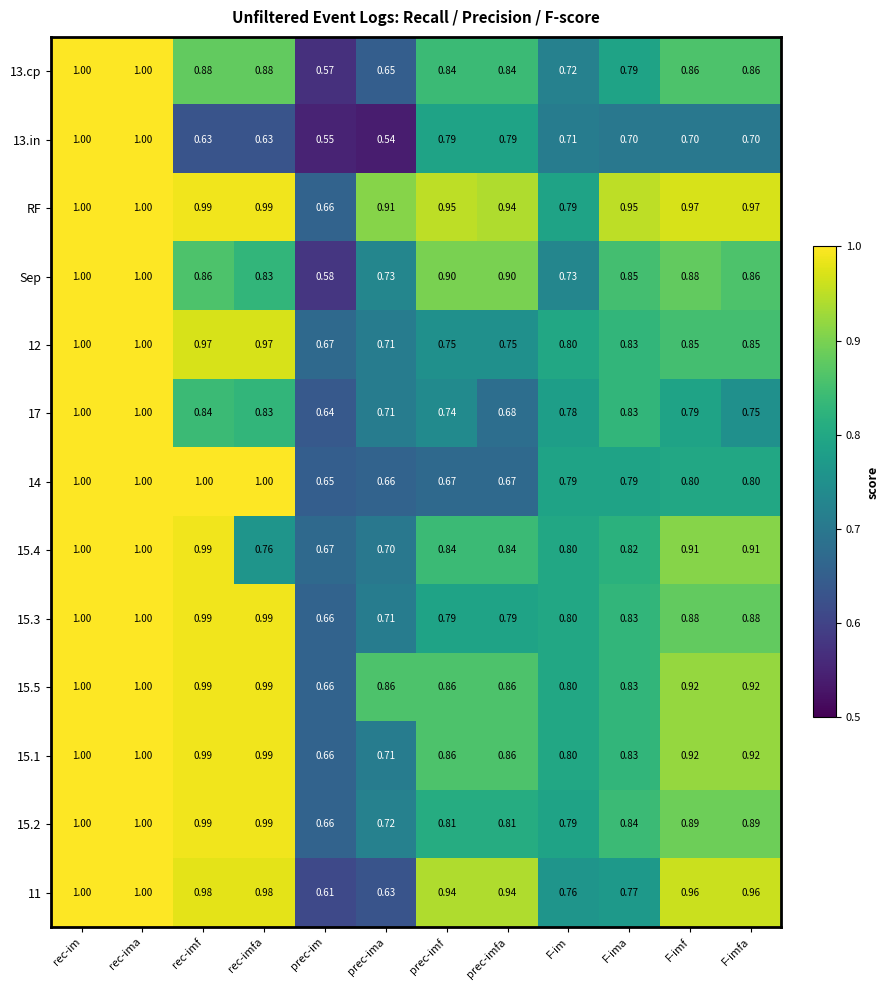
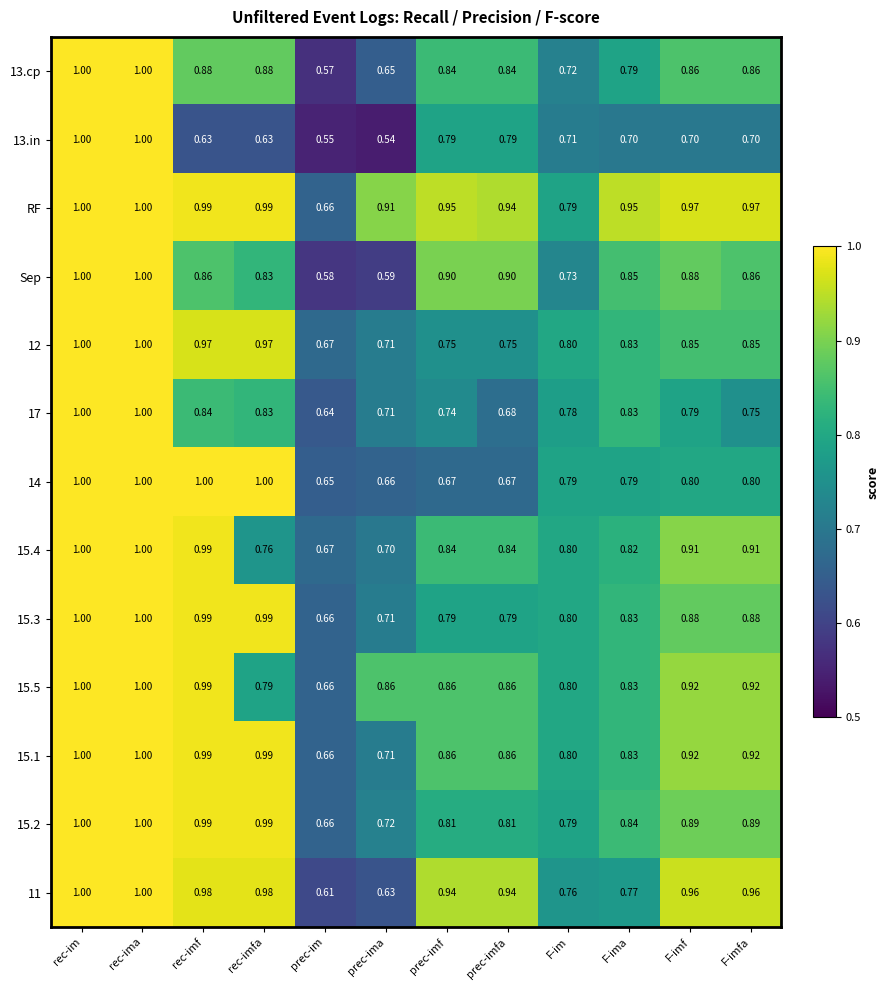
  {
    "13.cp": {
      "rec-im": 1.00,
      "rec-ima": 1.00,
      "rec-imf": 0.88,
      "rec-imfa": 0.88,
      "prec-im": 0.57,
      "prec-ima": 0.65,
      "prec-imf": 0.84,
      "prec-imfa": 0.84,
      "F-im": 0.72,
      "F-ima": 0.79,
      "F-imf": 0.86,
      "F-imfa": 0.86
    },
    "13.in": {
      "rec-im": 1.00,
      "rec-ima": 1.00,
      "rec-imf": 0.63,
      "rec-imfa": 0.63,
      "prec-im": 0.55,
      "prec-ima": 0.54,
      "prec-imf": 0.79,
      "prec-imfa": 0.79,
      "F-im": 0.71,
      "F-ima": 0.70,
      "F-imf": 0.70,
      "F-imfa": 0.70
    },
    "RF": {
      "rec-im": 1.00,
      "rec-ima": 1.00,
      "rec-imf": 0.99,
      "rec-imfa": 0.99,
      "prec-im": 0.66,
      "prec-ima": 0.91,
      "prec-imf": 0.95,
      "prec-imfa": 0.94,
      "F-im": 0.79,
      "F-ima": 0.95,
      "F-imf": 0.97,
      "F-imfa": 0.97
    },
    "Sep": {
      "rec-im": 1.00,
      "rec-ima": 1.00,
      "rec-imf": 0.86,
      "rec-imfa": 0.83,
      "prec-im": 0.58,
-     "prec-ima": 0.73,
+     "prec-ima": 0.59,
      "prec-imf": 0.90,
      "prec-imfa": 0.90,
      "F-im": 0.73,
      "F-ima": 0.85,
      "F-imf": 0.88,
      "F-imfa": 0.86
    },
    "12": {
      "rec-im": 1.00,
      "rec-ima": 1.00,
      "rec-imf": 0.97,
      "rec-imfa": 0.97,
      "prec-im": 0.67,
      "prec-ima": 0.71,
      "prec-imf": 0.75,
      "prec-imfa": 0.75,
      "F-im": 0.80,
      "F-ima": 0.83,
      "F-imf": 0.85,
      "F-imfa": 0.85
    },
    "17": {
      "rec-im": 1.00,
      "rec-ima": 1.00,
      "rec-imf": 0.84,
      "rec-imfa": 0.83,
      "prec-im": 0.64,
      "prec-ima": 0.71,
      "prec-imf": 0.74,
      "prec-imfa": 0.68,
      "F-im": 0.78,
      "F-ima": 0.83,
      "F-imf": 0.79,
      "F-imfa": 0.75
    },
    "14": {
      "rec-im": 1.00,
      "rec-ima": 1.00,
      "rec-imf": 1.00,
      "rec-imfa": 1.00,
      "prec-im": 0.65,
      "prec-ima": 0.66,
      "prec-imf": 0.67,
      "prec-imfa": 0.67,
      "F-im": 0.79,
      "F-ima": 0.79,
      "F-imf": 0.80,
      "F-imfa": 0.80
    },
    "15.4": {
      "rec-im": 1.00,
      "rec-ima": 1.00,
      "rec-imf": 0.99,
      "rec-imfa": 0.76,
      "prec-im": 0.67,
      "prec-ima": 0.70,
      "prec-imf": 0.84,
      "prec-imfa": 0.84,
      "F-im": 0.80,
      "F-ima": 0.82,
      "F-imf": 0.91,
      "F-imfa": 0.91
    },
    "15.3": {
      "rec-im": 1.00,
      "rec-ima": 1.00,
      "rec-imf": 0.99,
      "rec-imfa": 0.99,
      "prec-im": 0.66,
      "prec-ima": 0.71,
      "prec-imf": 0.79,
      "prec-imfa": 0.79,
      "F-im": 0.80,
      "F-ima": 0.83,
      "F-imf": 0.88,
      "F-imfa": 0.88
    },
    "15.5": {
      "rec-im": 1.00,
      "rec-ima": 1.00,
      "rec-imf": 0.99,
-     "rec-imfa": 0.99,
+     "rec-imfa": 0.79,
      "prec-im": 0.66,
      "prec-ima": 0.86,
      "prec-imf": 0.86,
      "prec-imfa": 0.86,
      "F-im": 0.80,
      "F-ima": 0.83,
      "F-imf": 0.92,
      "F-imfa": 0.92
    },
    "15.1": {
      "rec-im": 1.00,
      "rec-ima": 1.00,
      "rec-imf": 0.99,
      "rec-imfa": 0.99,
      "prec-im": 0.66,
      "prec-ima": 0.71,
      "prec-imf": 0.86,
      "prec-imfa": 0.86,
      "F-im": 0.80,
      "F-ima": 0.83,
      "F-imf": 0.92,
      "F-imfa": 0.92
    },
    "15.2": {
      "rec-im": 1.00,
      "rec-ima": 1.00,
      "rec-imf": 0.99,
      "rec-imfa": 0.99,
      "prec-im": 0.66,
      "prec-ima": 0.72,
      "prec-imf": 0.81,
      "prec-imfa": 0.81,
      "F-im": 0.79,
      "F-ima": 0.84,
      "F-imf": 0.89,
      "F-imfa": 0.89
    },
    "11": {
      "rec-im": 1.00,
      "rec-ima": 1.00,
      "rec-imf": 0.98,
      "rec-imfa": 0.98,
      "prec-im": 0.61,
      "prec-ima": 0.63,
      "prec-imf": 0.94,
      "prec-imfa": 0.94,
      "F-im": 0.76,
      "F-ima": 0.77,
      "F-imf": 0.96,
      "F-imfa": 0.96
    }
  }
